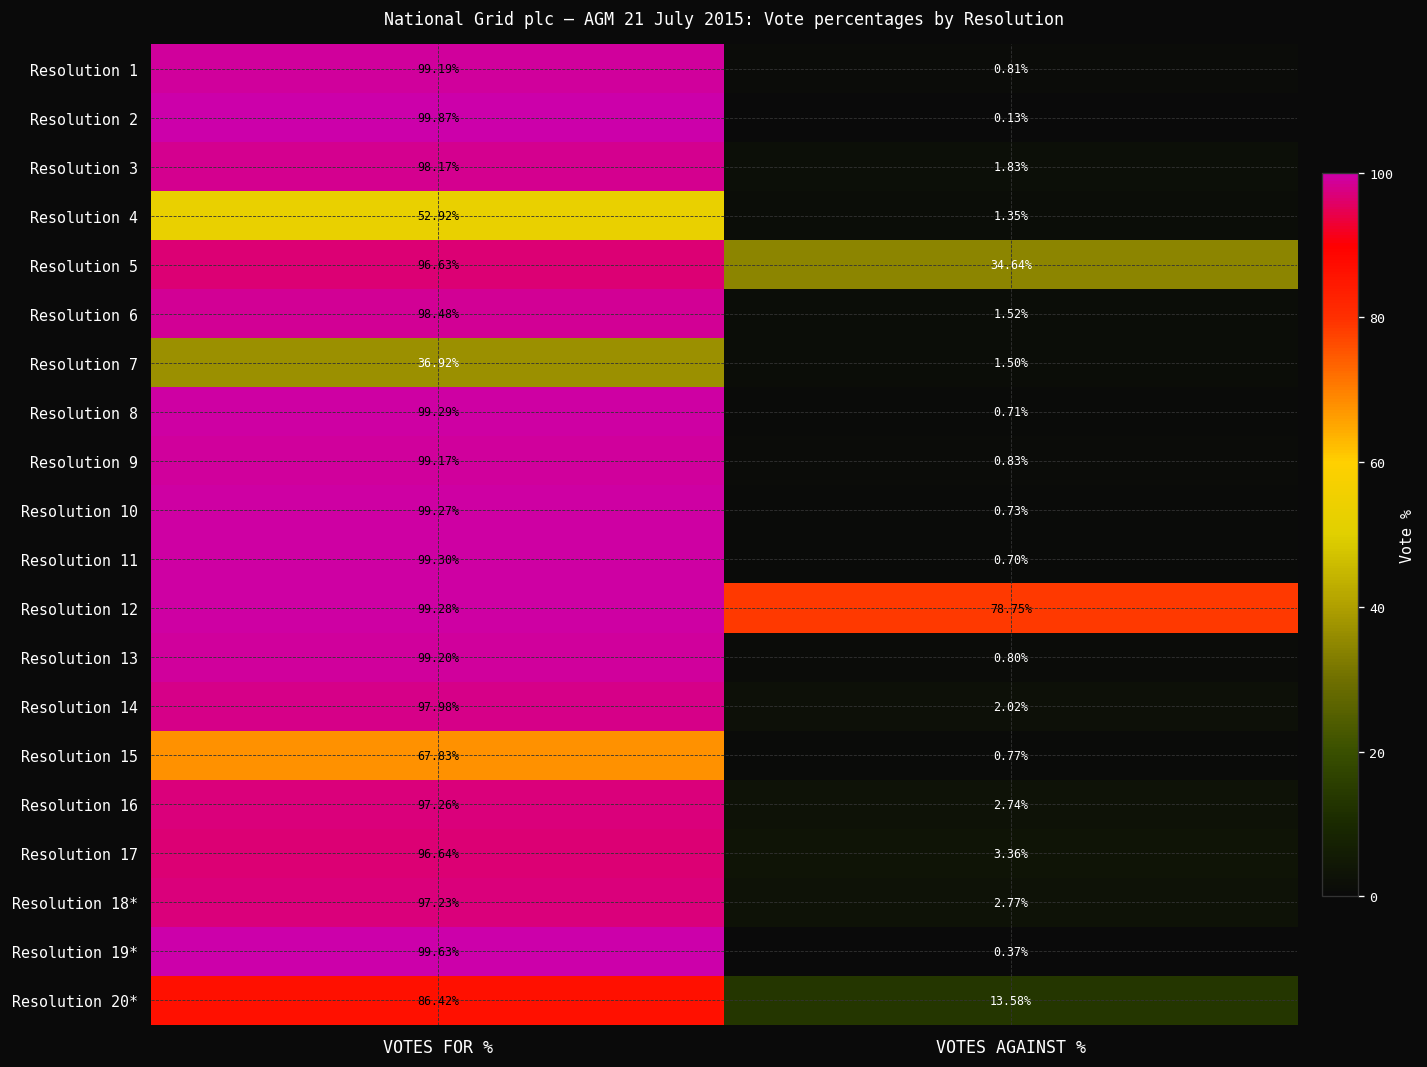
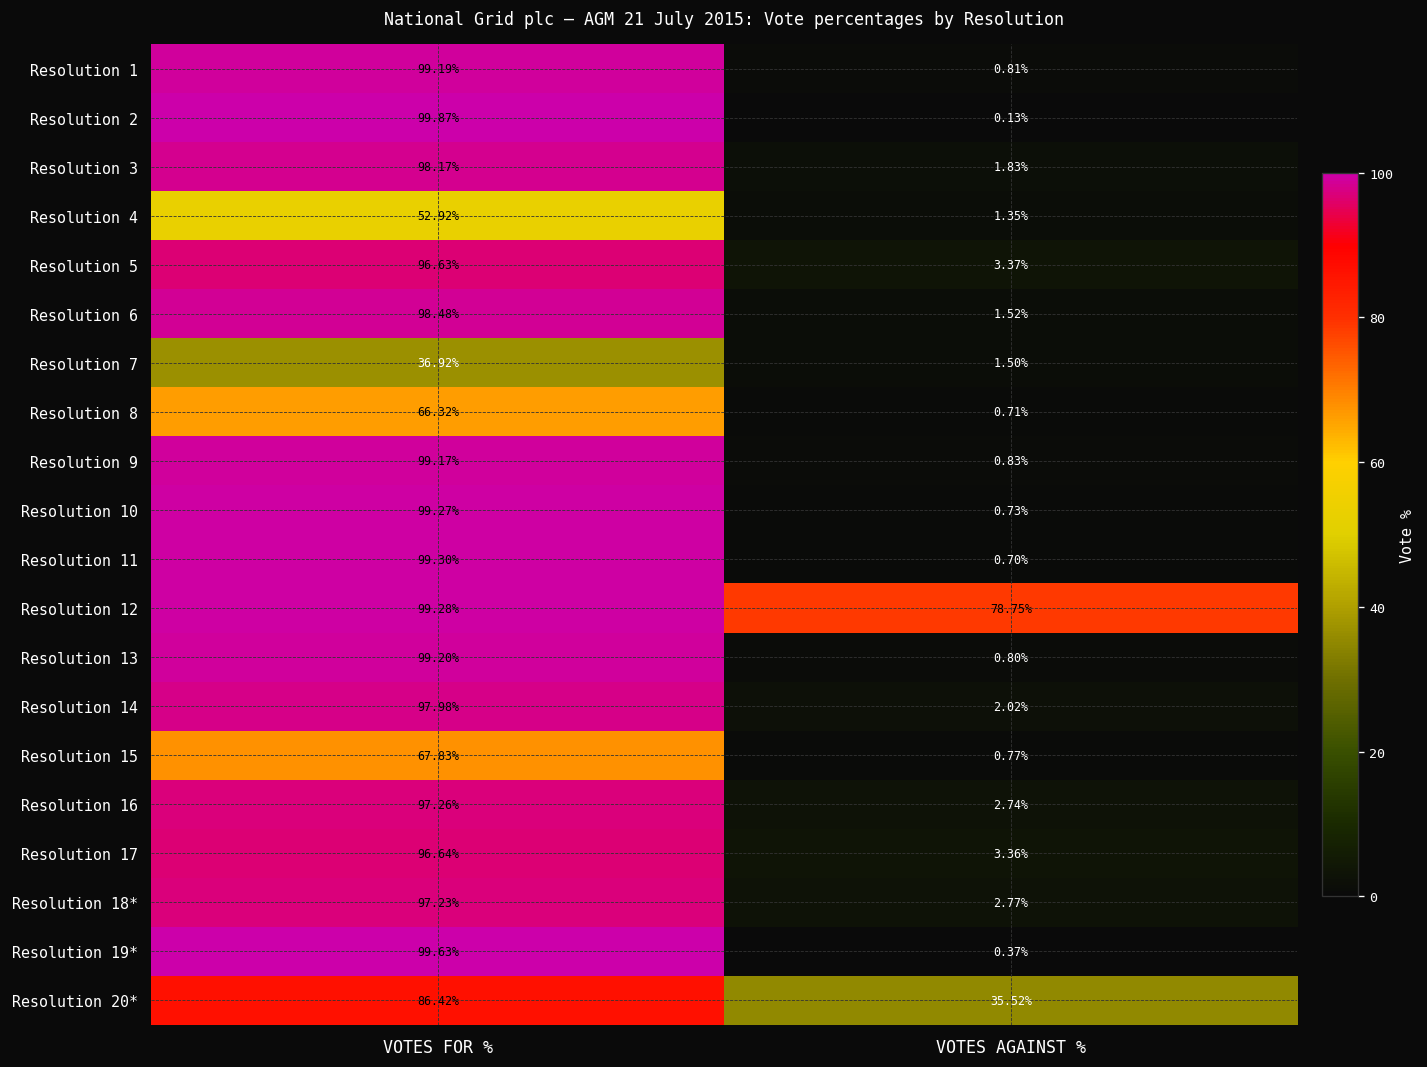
  {
    "Resolution 1": {
      "VOTES FOR %": "99.19%",
      "VOTES AGAINST %": "0.81%"
    },
    "Resolution 2": {
      "VOTES FOR %": "99.87%",
      "VOTES AGAINST %": "0.13%"
    },
    "Resolution 3": {
      "VOTES FOR %": "98.17%",
      "VOTES AGAINST %": "1.83%"
    },
    "Resolution 4": {
      "VOTES FOR %": "52.92%",
      "VOTES AGAINST %": "1.35%"
    },
    "Resolution 5": {
      "VOTES FOR %": "96.63%",
-     "VOTES AGAINST %": "34.64%"
+     "VOTES AGAINST %": "3.37%"
    },
    "Resolution 6": {
      "VOTES FOR %": "98.48%",
      "VOTES AGAINST %": "1.52%"
    },
    "Resolution 7": {
      "VOTES FOR %": "36.92%",
      "VOTES AGAINST %": "1.50%"
    },
    "Resolution 8": {
-     "VOTES FOR %": "99.29%",
+     "VOTES FOR %": "66.32%",
      "VOTES AGAINST %": "0.71%"
    },
    "Resolution 9": {
      "VOTES FOR %": "99.17%",
      "VOTES AGAINST %": "0.83%"
    },
    "Resolution 10": {
      "VOTES FOR %": "99.27%",
      "VOTES AGAINST %": "0.73%"
    },
    "Resolution 11": {
      "VOTES FOR %": "99.30%",
      "VOTES AGAINST %": "0.70%"
    },
    "Resolution 12": {
      "VOTES FOR %": "99.28%",
      "VOTES AGAINST %": "78.75%"
    },
    "Resolution 13": {
      "VOTES FOR %": "99.20%",
      "VOTES AGAINST %": "0.80%"
    },
    "Resolution 14": {
      "VOTES FOR %": "97.98%",
      "VOTES AGAINST %": "2.02%"
    },
    "Resolution 15": {
      "VOTES FOR %": "67.83%",
      "VOTES AGAINST %": "0.77%"
    },
    "Resolution 16": {
      "VOTES FOR %": "97.26%",
      "VOTES AGAINST %": "2.74%"
    },
    "Resolution 17": {
      "VOTES FOR %": "96.64%",
      "VOTES AGAINST %": "3.36%"
    },
    "Resolution 18*": {
      "VOTES FOR %": "97.23%",
      "VOTES AGAINST %": "2.77%"
    },
    "Resolution 19*": {
      "VOTES FOR %": "99.63%",
      "VOTES AGAINST %": "0.37%"
    },
    "Resolution 20*": {
      "VOTES FOR %": "86.42%",
-     "VOTES AGAINST %": "13.58%"
+     "VOTES AGAINST %": "35.52%"
    }
  }
